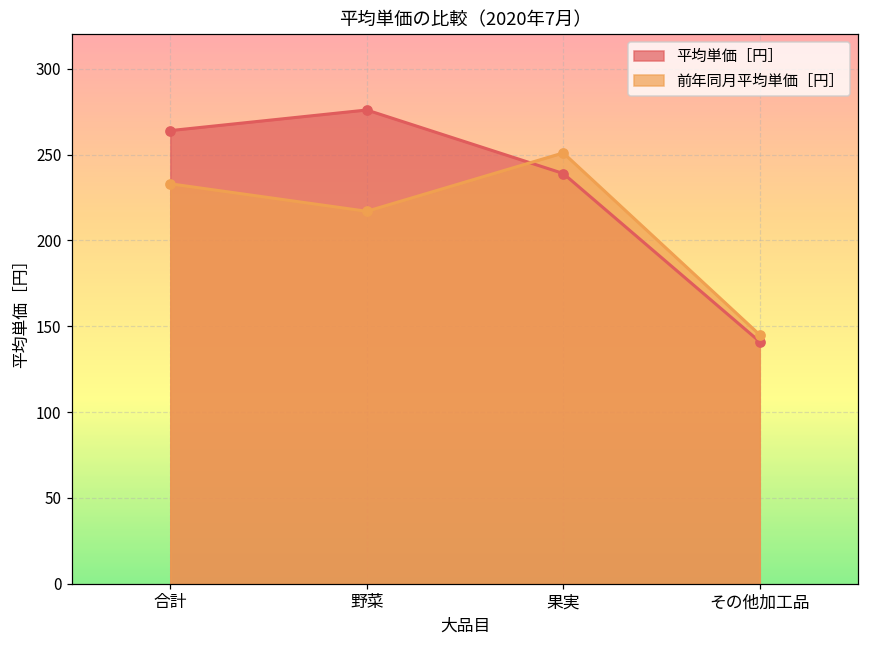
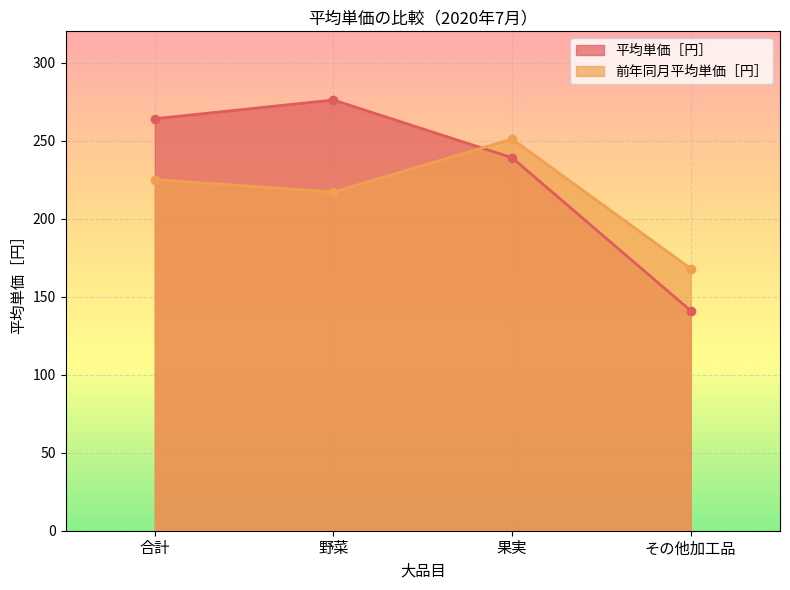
  {
    "平均単価［円］": {
      "合計": 264,
      "野菜": 276,
      "果実": 239,
      "その他加工品": 141
    },
    "前年同月平均単価［円］": {
-     "合計": 233,
+     "合計": 225,
      "野菜": 217,
      "果実": 251,
-     "その他加工品": 145
+     "その他加工品": 168
    }
  }
